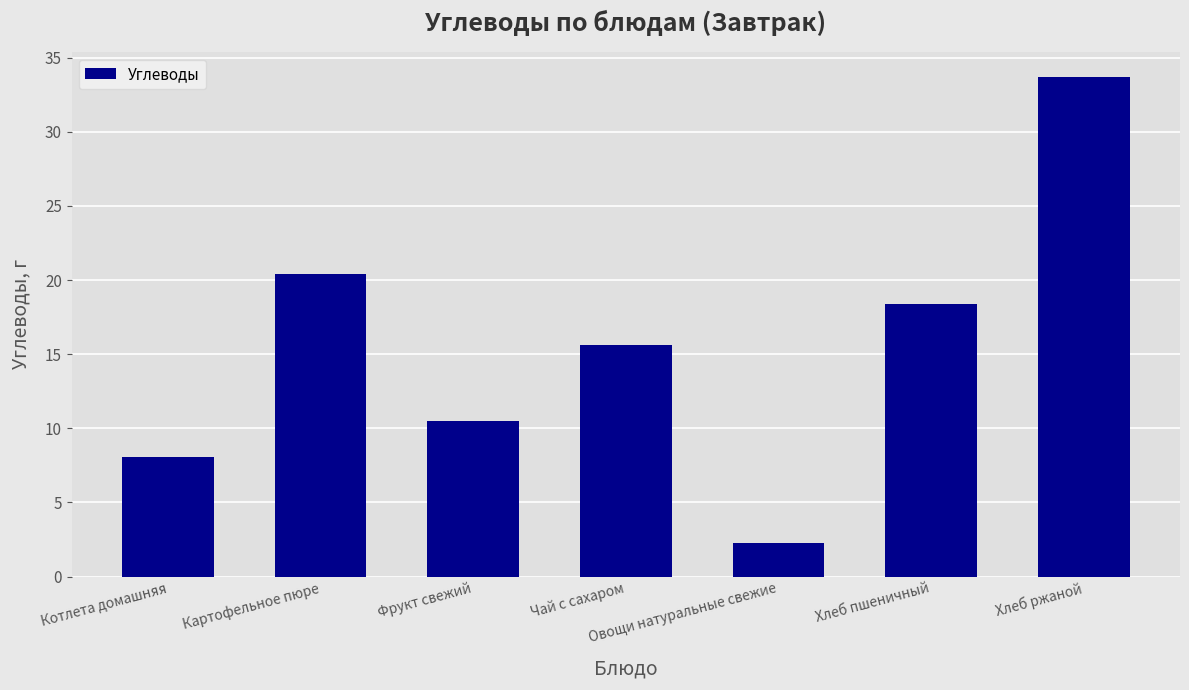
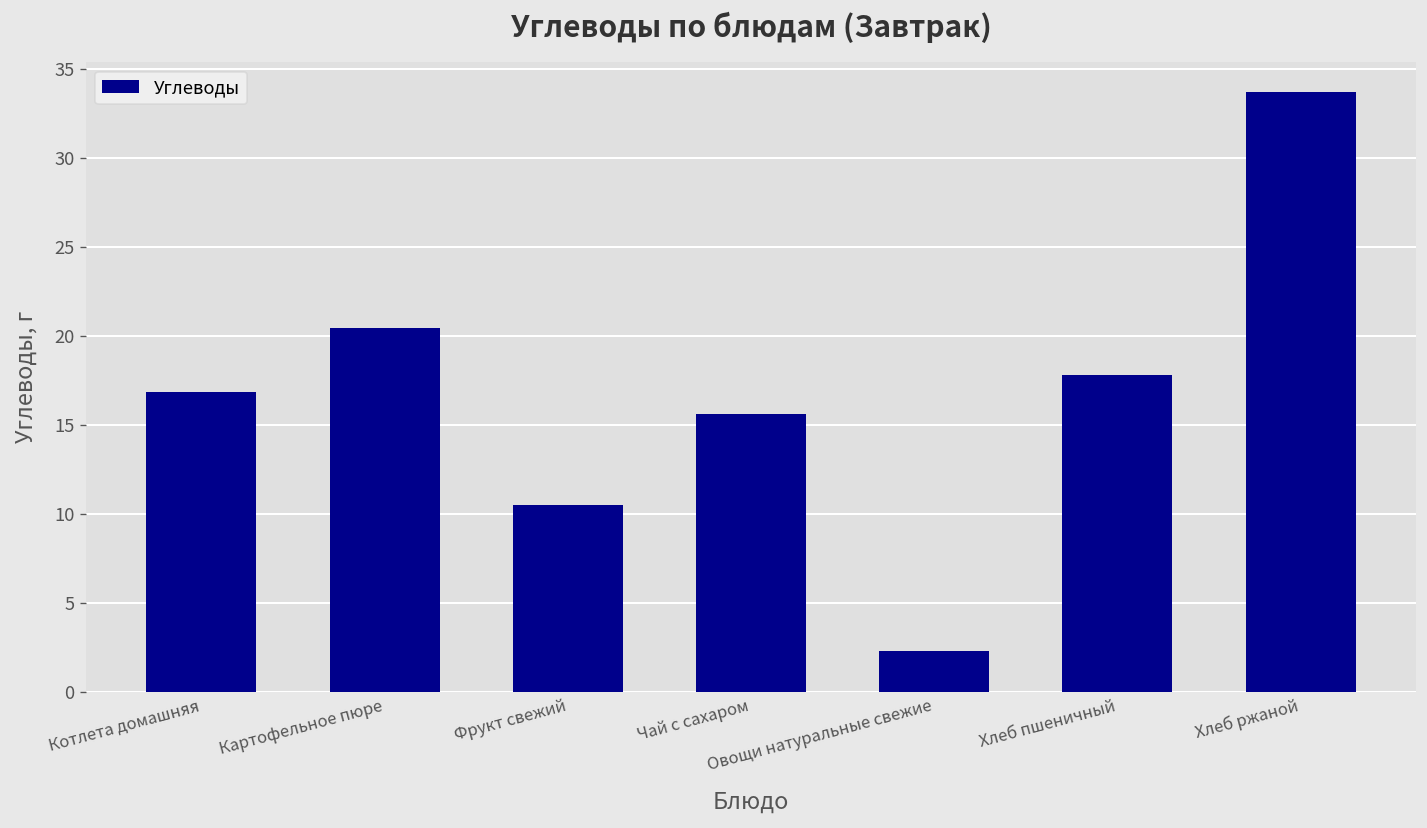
  {
-   "Котлета домашняя": 8.1,
+   "Котлета домашняя": 16.8,
    "Картофельное пюре": 20.4,
    "Фрукт свежий": 10.5,
    "Чай с сахаром": 15.6,
    "Овощи натуральные свежие": 2.3,
-   "Хлеб пшеничный": 18.4,
+   "Хлеб пшеничный": 17.8,
    "Хлеб ржаной": 33.7
  }
